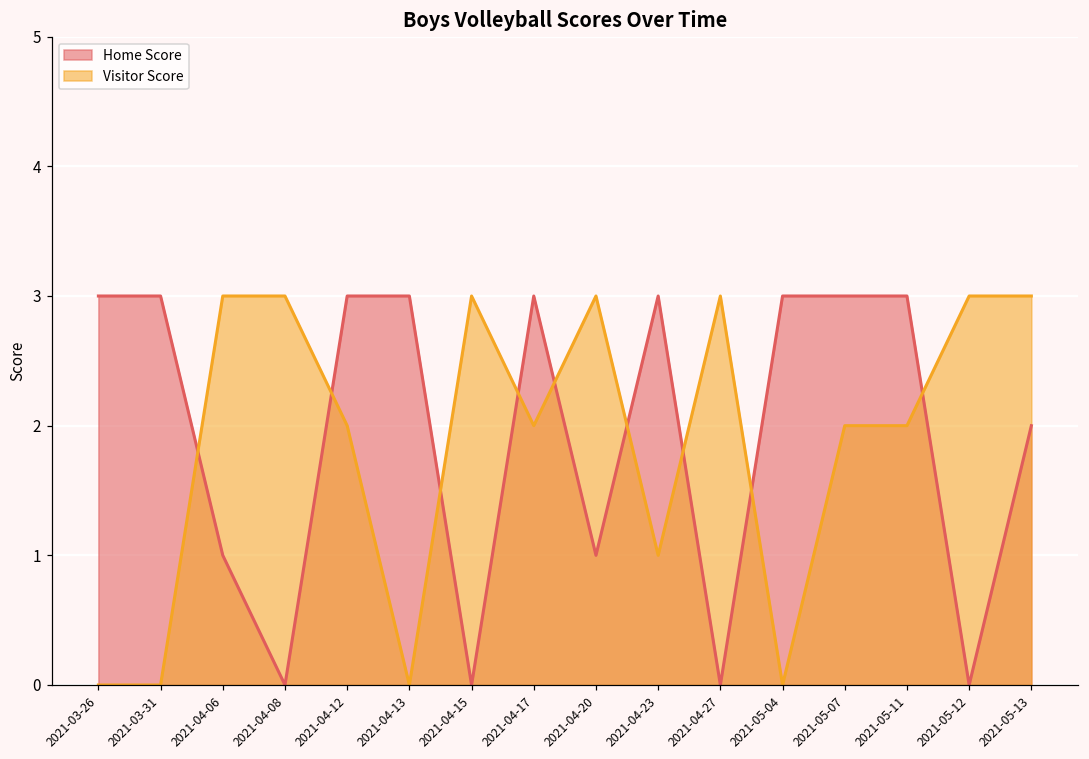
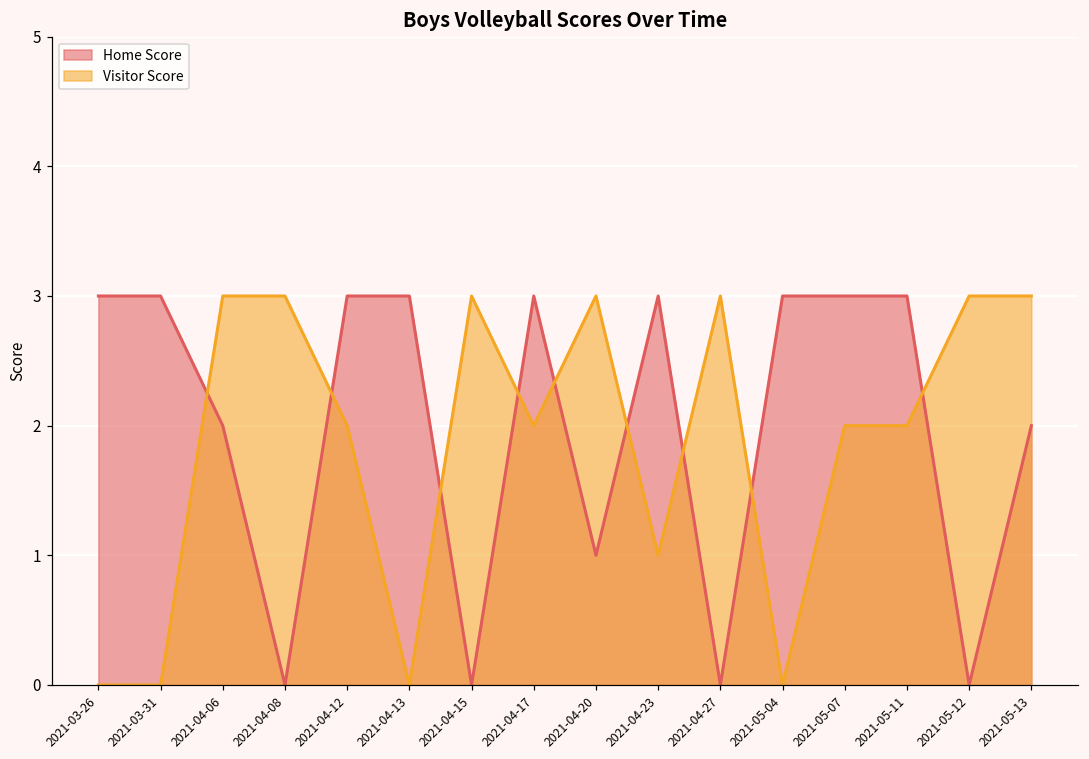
  {
    "Home Score": {
      "2021-03-26": 3,
      "2021-03-31": 3,
-     "2021-04-06": 1,
+     "2021-04-06": 2,
      "2021-04-08": 0,
      "2021-04-12": 3,
      "2021-04-13": 3,
      "2021-04-15": 0,
      "2021-04-17": 3,
      "2021-04-20": 1,
      "2021-04-23": 3,
      "2021-04-27": 0,
      "2021-05-04": 3,
      "2021-05-07": 3,
      "2021-05-11": 3,
      "2021-05-12": 0,
      "2021-05-13": 2
    },
    "Visitor Score": {
      "2021-03-26": 0,
      "2021-03-31": 0,
      "2021-04-06": 3,
      "2021-04-08": 3,
      "2021-04-12": 2,
      "2021-04-13": 0,
      "2021-04-15": 3,
      "2021-04-17": 2,
      "2021-04-20": 3,
      "2021-04-23": 1,
      "2021-04-27": 3,
      "2021-05-04": 0,
      "2021-05-07": 2,
      "2021-05-11": 2,
      "2021-05-12": 3,
      "2021-05-13": 3
    }
  }
